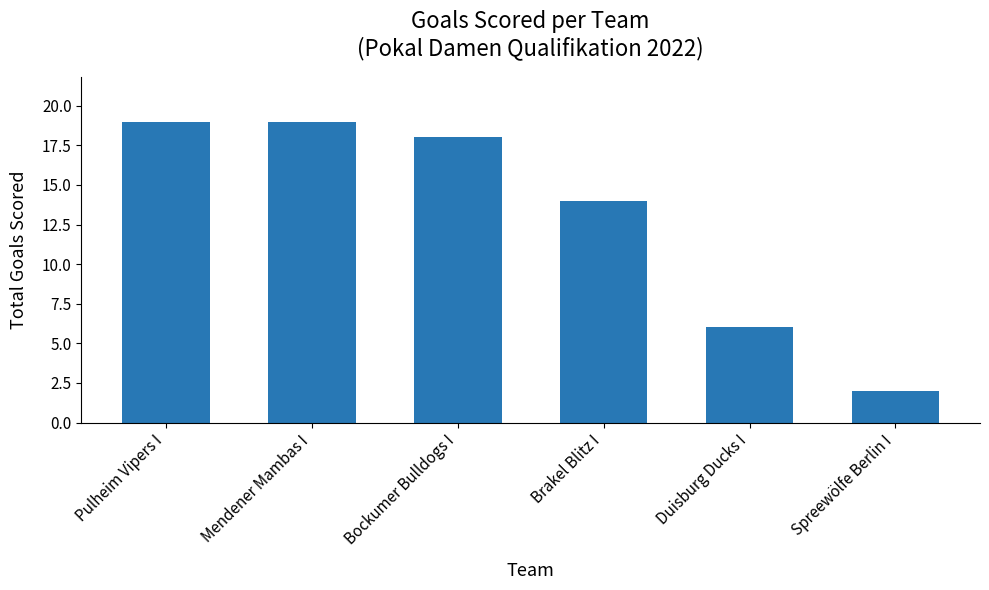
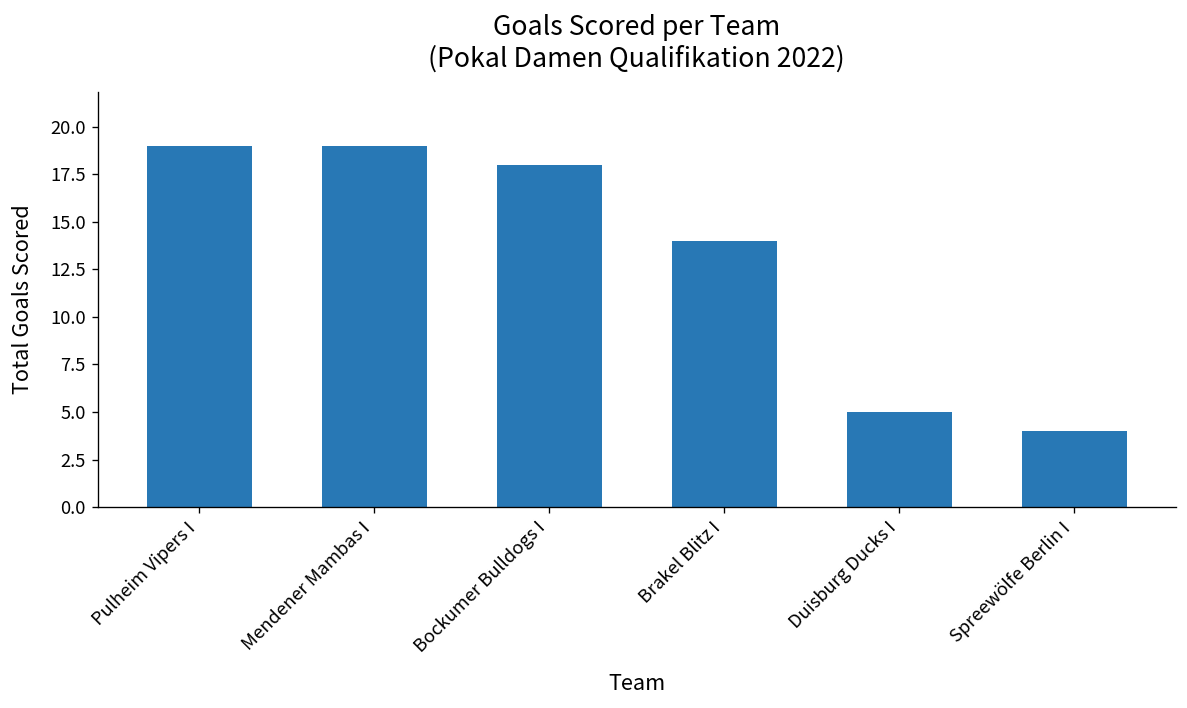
  {
    "Pulheim Vipers I": 19,
    "Mendener Mambas I": 19,
    "Bockumer Bulldogs I": 18,
    "Brakel Blitz I": 14,
-   "Duisburg Ducks I": 6,
-   "Spreewölfe Berlin I": 2
+   "Duisburg Ducks I": 5,
+   "Spreewölfe Berlin I": 4
  }
